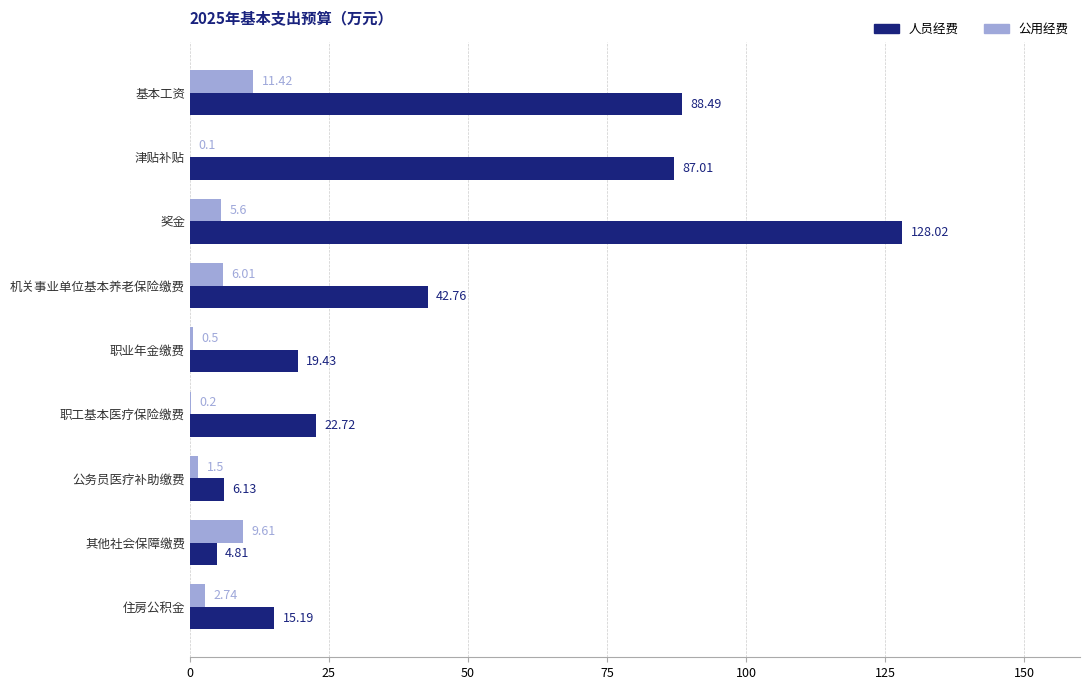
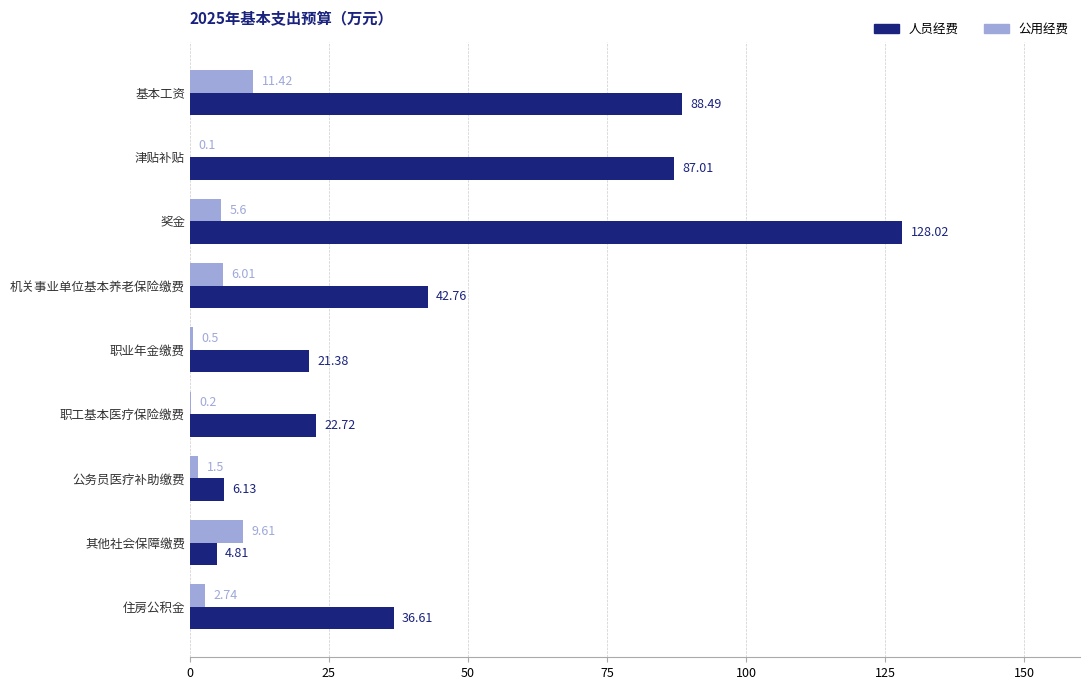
  {
    "人员经费": {
      "基本工资": 88.49,
      "津贴补贴": 87.01,
      "奖金": 128.02,
      "机关事业单位基本养老保险缴费": 42.76,
-     "职业年金缴费": 19.43,
+     "职业年金缴费": 21.38,
      "职工基本医疗保险缴费": 22.72,
      "公务员医疗补助缴费": 6.13,
      "其他社会保障缴费": 4.81,
-     "住房公积金": 15.19
+     "住房公积金": 36.61
    },
    "公用经费": {
      "基本工资": 11.42,
      "津贴补贴": 0.1,
      "奖金": 5.6,
      "机关事业单位基本养老保险缴费": 6.01,
      "职业年金缴费": 0.5,
      "职工基本医疗保险缴费": 0.2,
      "公务员医疗补助缴费": 1.5,
      "其他社会保障缴费": 9.61,
      "住房公积金": 2.74
    }
  }
